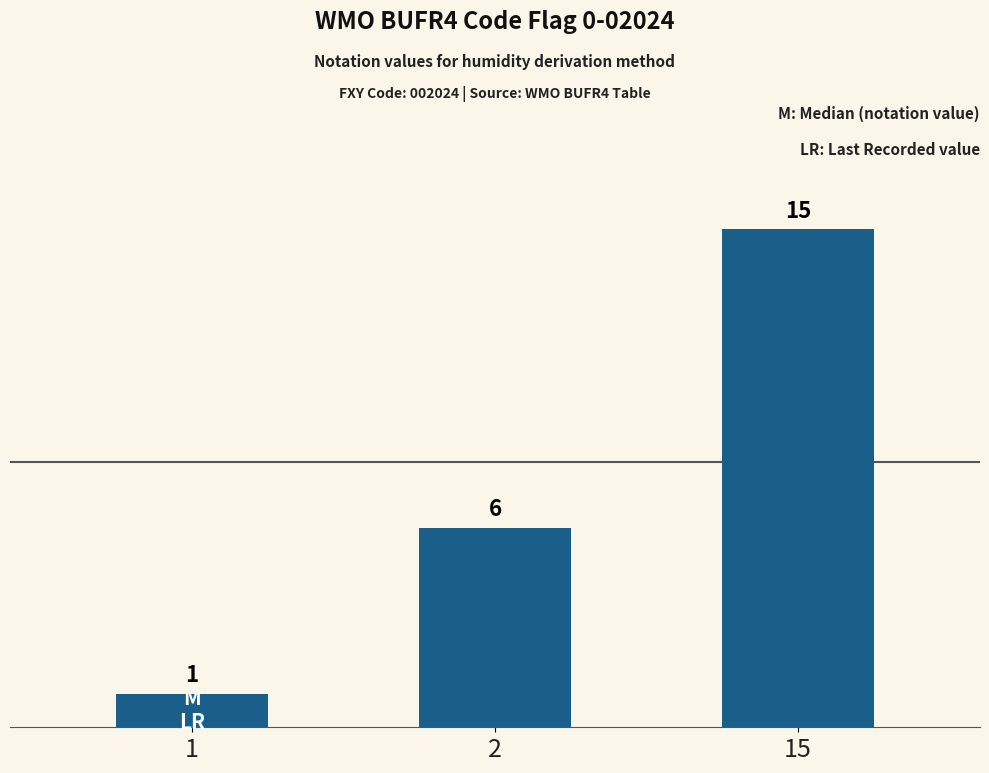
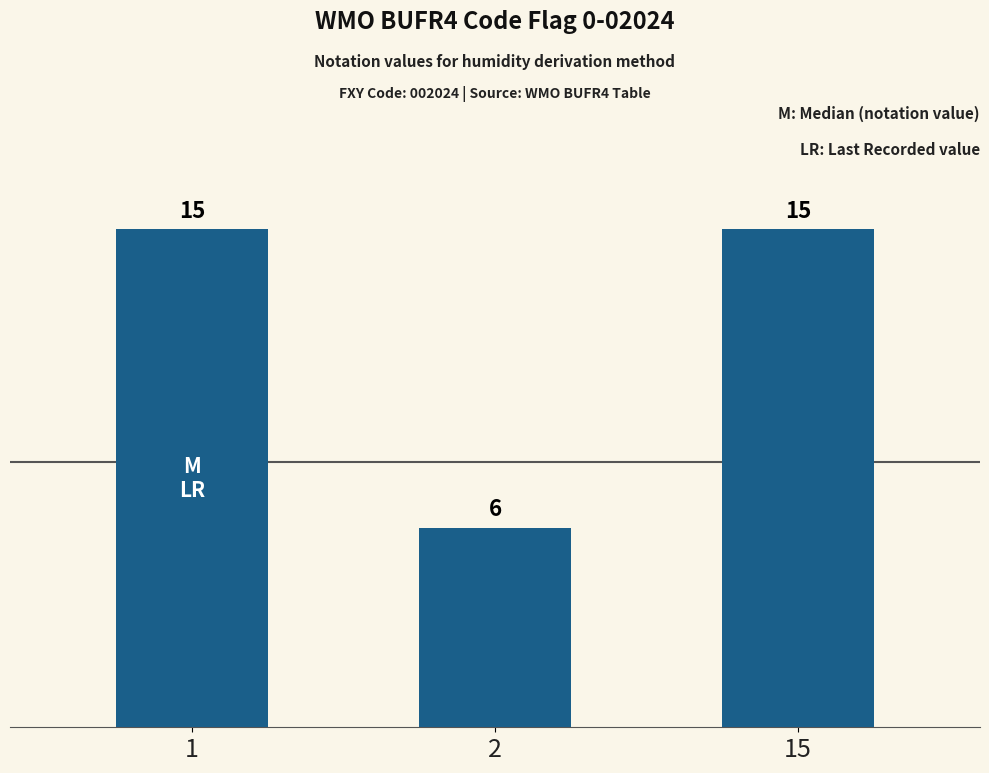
  {
-   "1": 1,
+   "1": 15,
    "2": 6,
    "15": 15
  }
